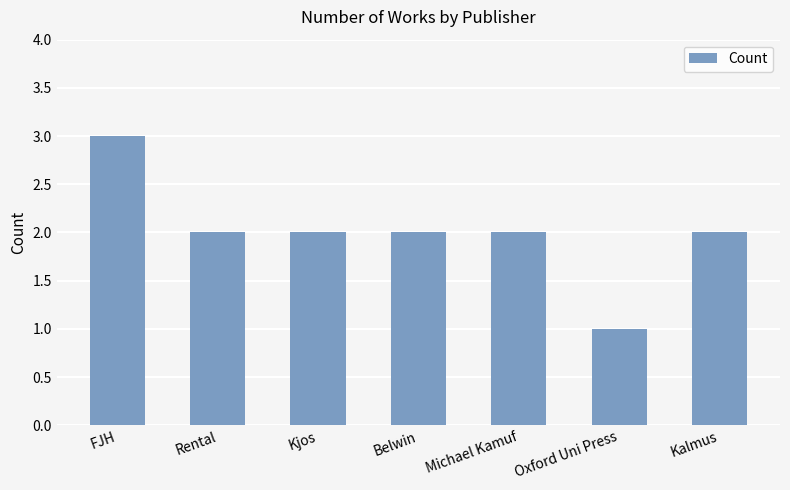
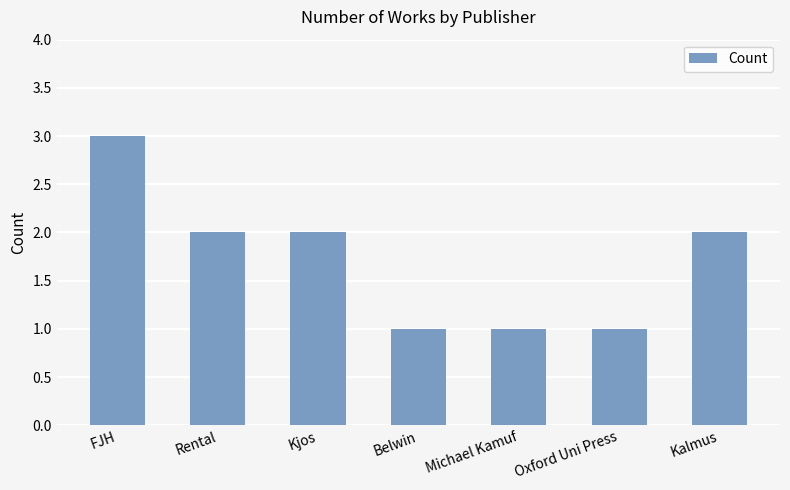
  {
    "FJH": 3,
    "Rental": 2,
    "Kjos": 2,
-   "Belwin": 2,
-   "Michael Kamuf": 2,
+   "Belwin": 1,
+   "Michael Kamuf": 1,
    "Oxford Uni Press": 1,
    "Kalmus": 2
  }
